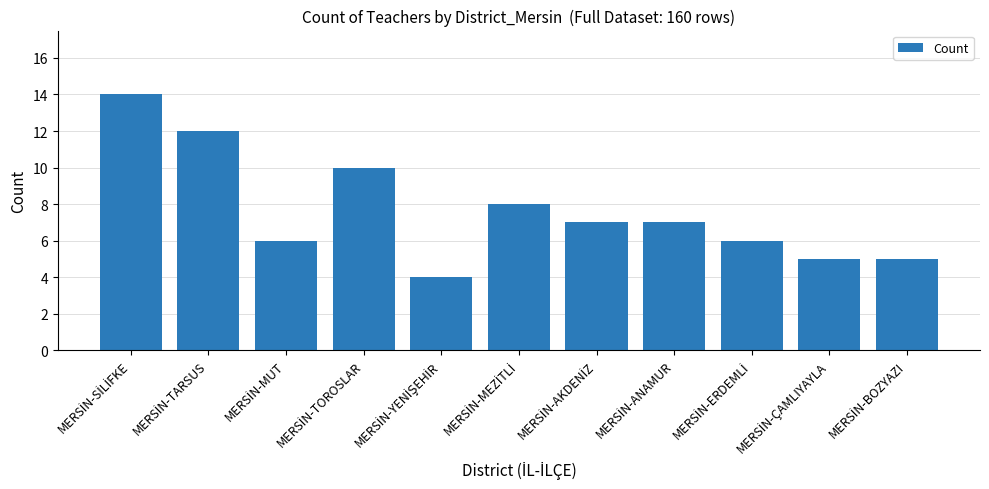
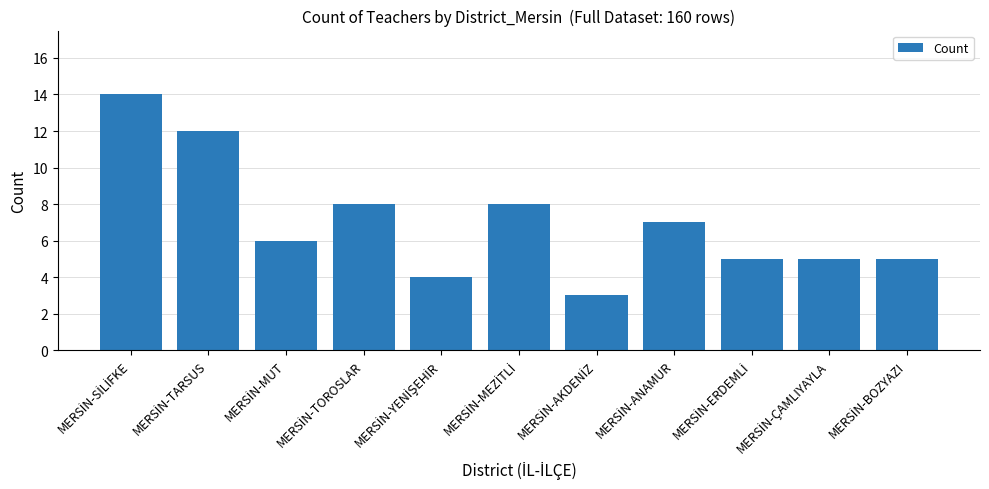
  {
    "MERSİN-SİLİFKE": 14,
    "MERSİN-TARSUS": 12,
    "MERSİN-MUT": 6,
-   "MERSİN-TOROSLAR": 10,
+   "MERSİN-TOROSLAR": 8,
    "MERSİN-YENİŞEHİR": 4,
    "MERSİN-MEZİTLİ": 8,
-   "MERSİN-AKDENİZ": 7,
+   "MERSİN-AKDENİZ": 3,
    "MERSİN-ANAMUR": 7,
-   "MERSİN-ERDEMLİ": 6,
+   "MERSİN-ERDEMLİ": 5,
    "MERSİN-ÇAMLIYAYLA": 5,
    "MERSİN-BOZYAZI": 5
  }
